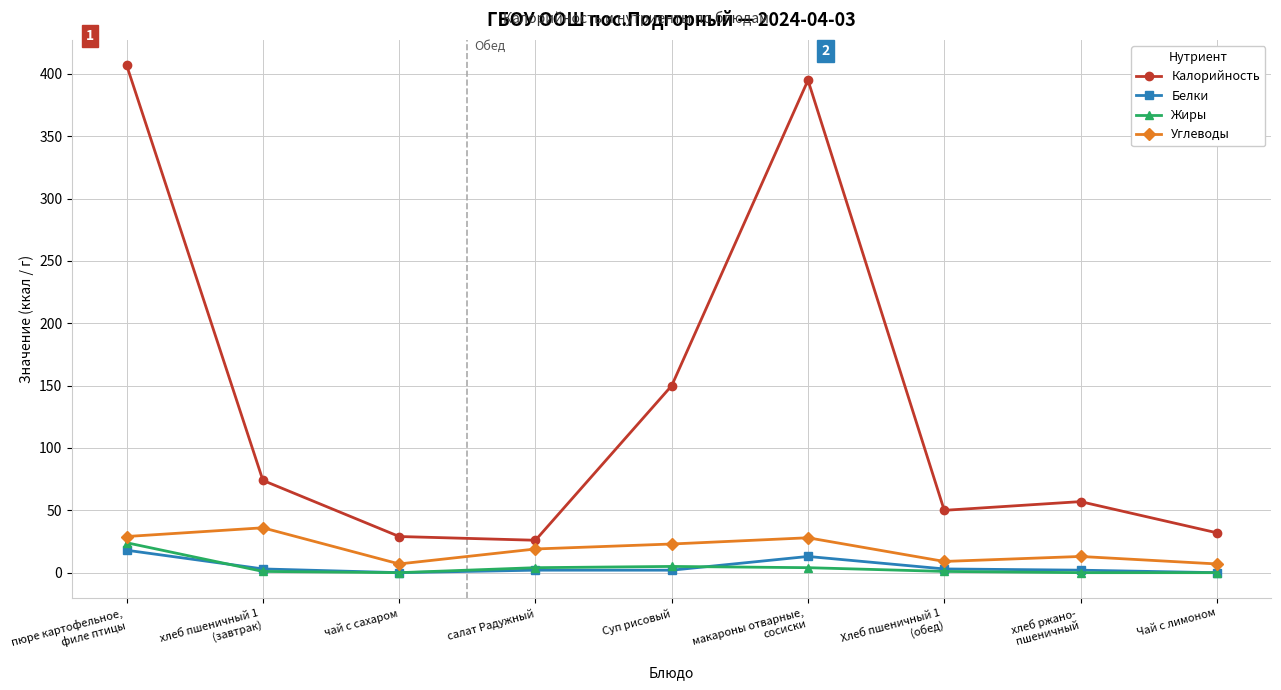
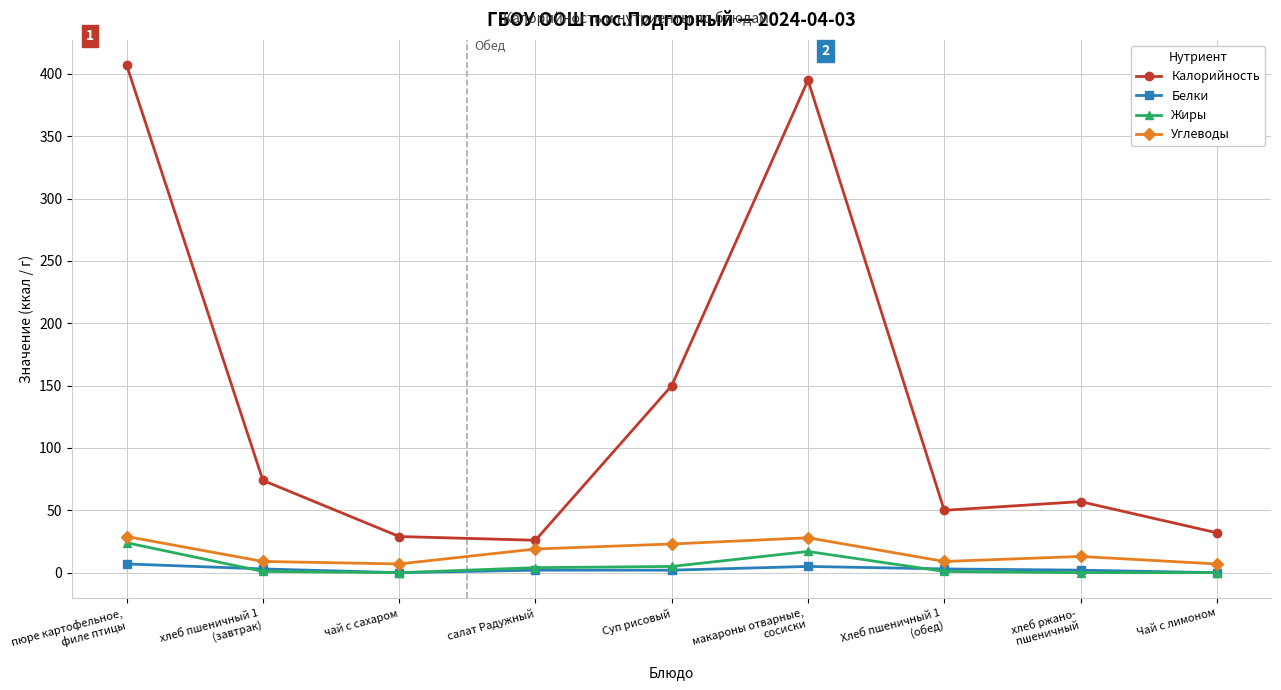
  {
    "Калорийность": {
      "пюре картофельное, филе птицы": 407,
      "хлеб пшеничный 1 (завтрак)": 74,
      "чай с сахаром": 29,
      "салат Радужный": 26,
      "Суп рисовый": 150,
      "макароны отварные, сосиски": 395,
      "Хлеб пшеничный 1 (обед)": 50,
      "хлеб ржано- пшеничный": 57,
      "Чай с лимоном": 32
    },
    "Белки": {
-     "пюре картофельное, филе птицы": 18,
+     "пюре картофельное, филе птицы": 7,
      "Суп рисовый": 2,
-     "макароны отварные, сосиски": 13
+     "макароны отварные, сосиски": 5
    },
    "Жиры": {
      "пюре картофельное, филе птицы": 24,
      "Суп рисовый": 5,
-     "макароны отварные, сосиски": 4
+     "макароны отварные, сосиски": 17
    },
    "Углеводы": {
      "пюре картофельное, филе птицы": 29,
-     "хлеб пшеничный 1 (завтрак)": 36,
+     "хлеб пшеничный 1 (завтрак)": 9,
      "чай с сахаром": 7,
      "салат Радужный": 19,
      "Суп рисовый": 23,
      "макароны отварные, сосиски": 28,
      "Хлеб пшеничный 1 (обед)": 9,
      "хлеб ржано- пшеничный": 13,
      "Чай с лимоном": 7
    }
  }
